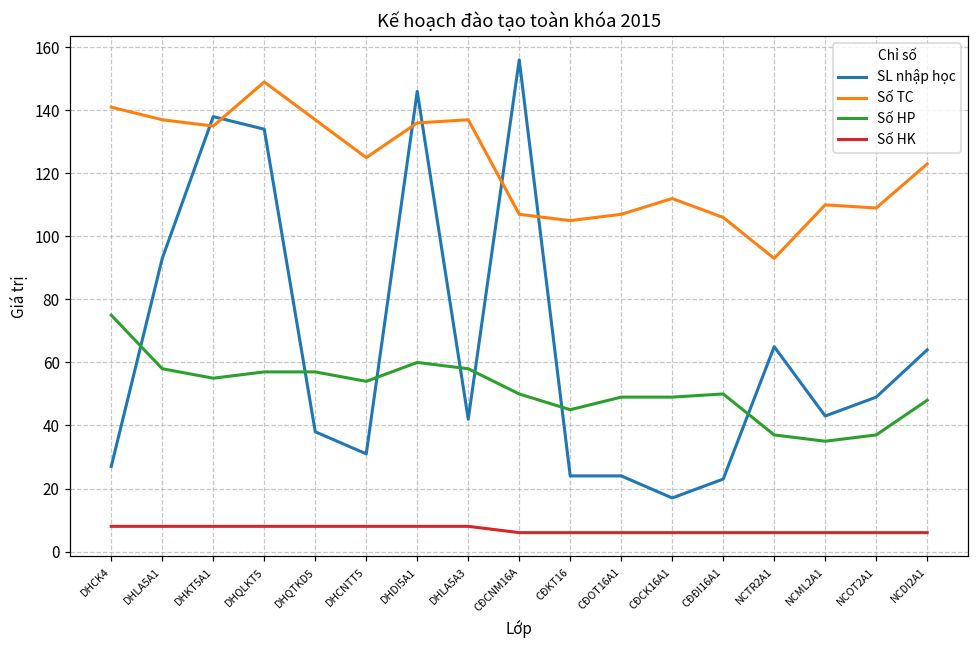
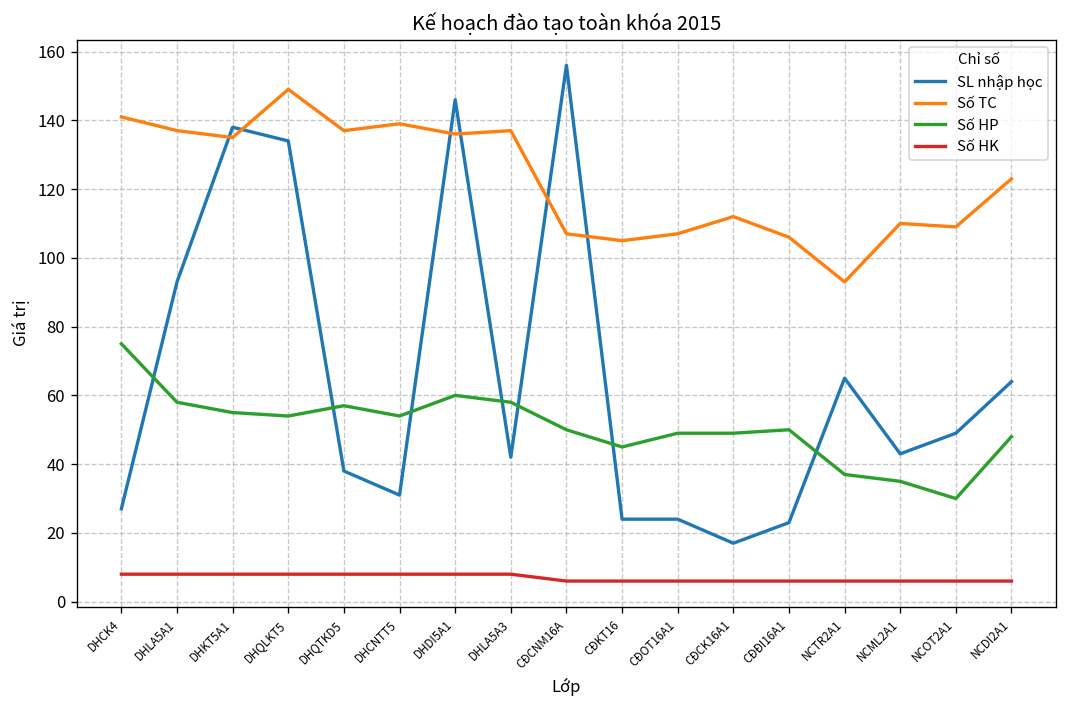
  {
    "SL nhập học": {
      "DHCK4": 27,
      "DHLA5A1": 93,
      "DHKT5A1": 138,
      "DHQLKT5": 134,
      "DHQTKD5": 38,
      "DHCNTT5": 31,
      "DHDI5A1": 146,
      "DHLA5A3": 42,
      "CĐCNM16A": 156,
      "CĐKT16": 24,
      "CÐOT16A1": 24,
      "CÐCK16A1": 17,
      "CÐĐI16A1": 23,
      "NCTR2A1": 65,
      "NCML2A1": 43,
      "NCOT2A1": 49,
      "NCDI2A1": 64
    },
    "Số TC": {
      "DHCK4": 141,
      "DHLA5A1": 137,
      "DHKT5A1": 135,
      "DHQLKT5": 149,
      "DHQTKD5": 137,
-     "DHCNTT5": 125,
+     "DHCNTT5": 139,
      "DHDI5A1": 136,
      "DHLA5A3": 137,
      "CĐCNM16A": 107,
      "CĐKT16": 105,
      "CÐOT16A1": 107,
      "CÐCK16A1": 112,
      "CÐĐI16A1": 106,
      "NCTR2A1": 93,
      "NCML2A1": 110,
      "NCOT2A1": 109,
      "NCDI2A1": 123
    },
    "Số HP": {
      "DHCK4": 75,
      "DHLA5A1": 58,
      "DHKT5A1": 55,
-     "DHQLKT5": 57,
+     "DHQLKT5": 54,
      "DHQTKD5": 57,
      "DHCNTT5": 54,
      "DHDI5A1": 60,
      "DHLA5A3": 58,
      "CĐCNM16A": 50,
      "CĐKT16": 45,
      "CÐOT16A1": 49,
      "CÐCK16A1": 49,
      "CÐĐI16A1": 50,
      "NCTR2A1": 37,
      "NCML2A1": 35,
-     "NCOT2A1": 37,
+     "NCOT2A1": 30,
      "NCDI2A1": 48
    },
    "Số HK": {
      "DHCK4": 8,
      "DHLA5A1": 8,
      "DHKT5A1": 8,
      "DHQLKT5": 8,
      "DHQTKD5": 8,
      "DHCNTT5": 8,
      "DHDI5A1": 8,
      "DHLA5A3": 8,
      "CĐCNM16A": 6,
      "CĐKT16": 6,
      "CÐOT16A1": 6,
      "CÐCK16A1": 6,
      "CÐĐI16A1": 6,
      "NCTR2A1": 6,
      "NCML2A1": 6,
      "NCOT2A1": 6,
      "NCDI2A1": 6
    }
  }
